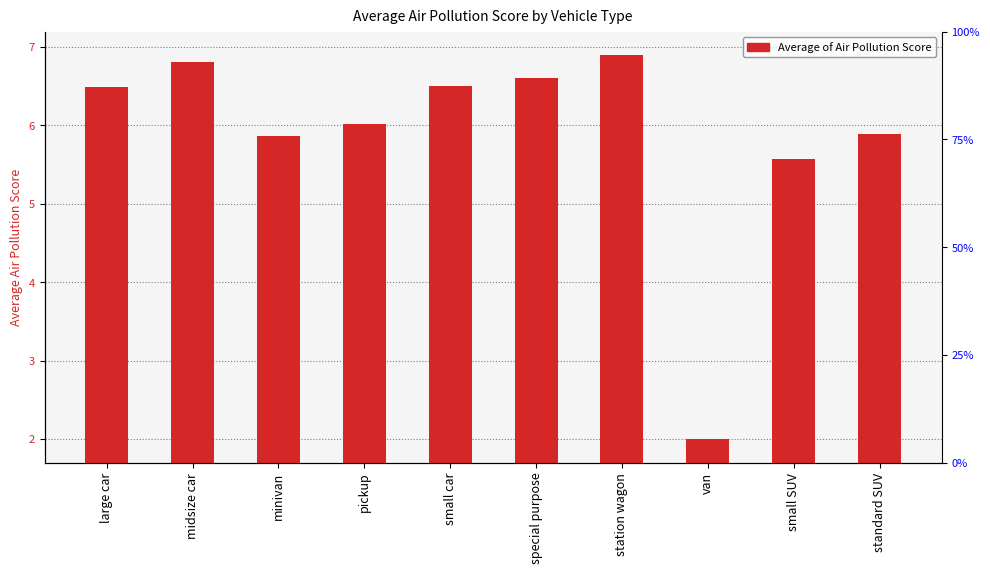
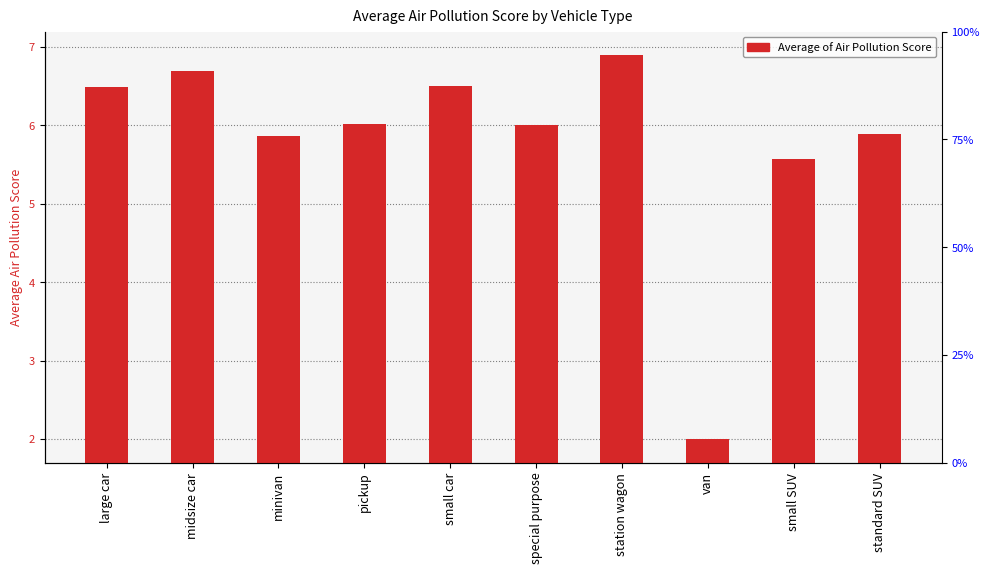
  {
    "large car": 6.5,
-   "midsize car": 6.8,
+   "midsize car": 6.7,
    "minivan": 5.9,
    "pickup": 6.0,
    "small car": 6.5,
-   "special purpose": 6.6,
+   "special purpose": 6.0,
    "station wagon": 6.9,
    "van": 2.0,
    "small SUV": 5.6,
    "standard SUV": 5.9
  }
